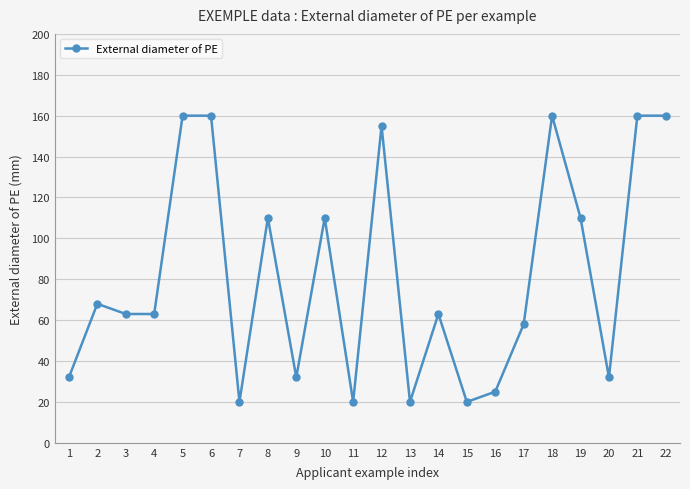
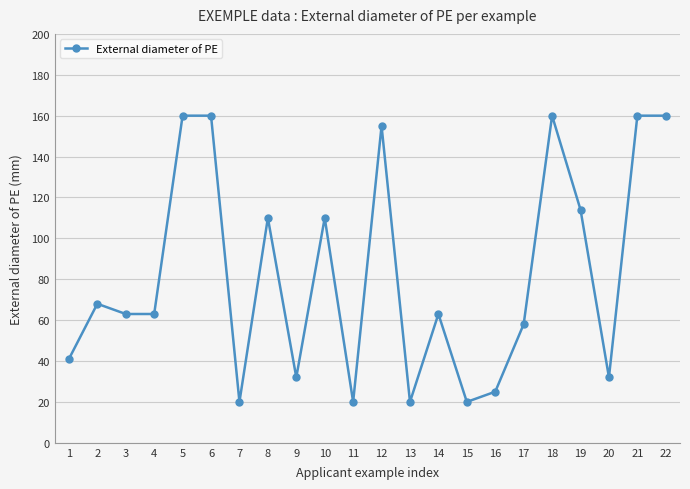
  {
-   "1": 32,
+   "1": 41,
    "2": 68,
    "3": 63,
    "4": 63,
    "5": 160,
    "6": 160,
    "7": 20,
    "8": 110,
    "9": 32,
    "10": 110,
    "11": 20,
    "12": 155,
    "13": 20,
    "14": 63,
    "15": 20,
    "16": 25,
    "17": 58,
    "18": 160,
-   "19": 110,
+   "19": 114,
    "20": 32,
    "21": 160,
    "22": 160
  }
